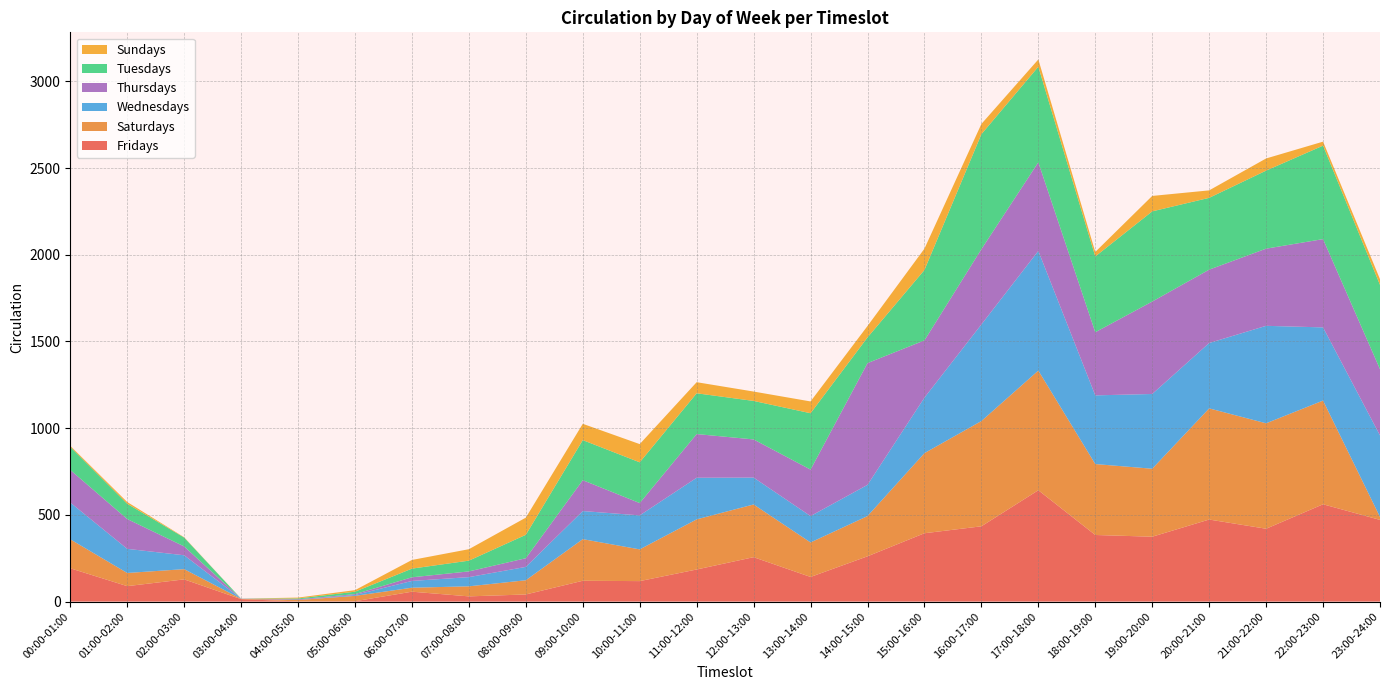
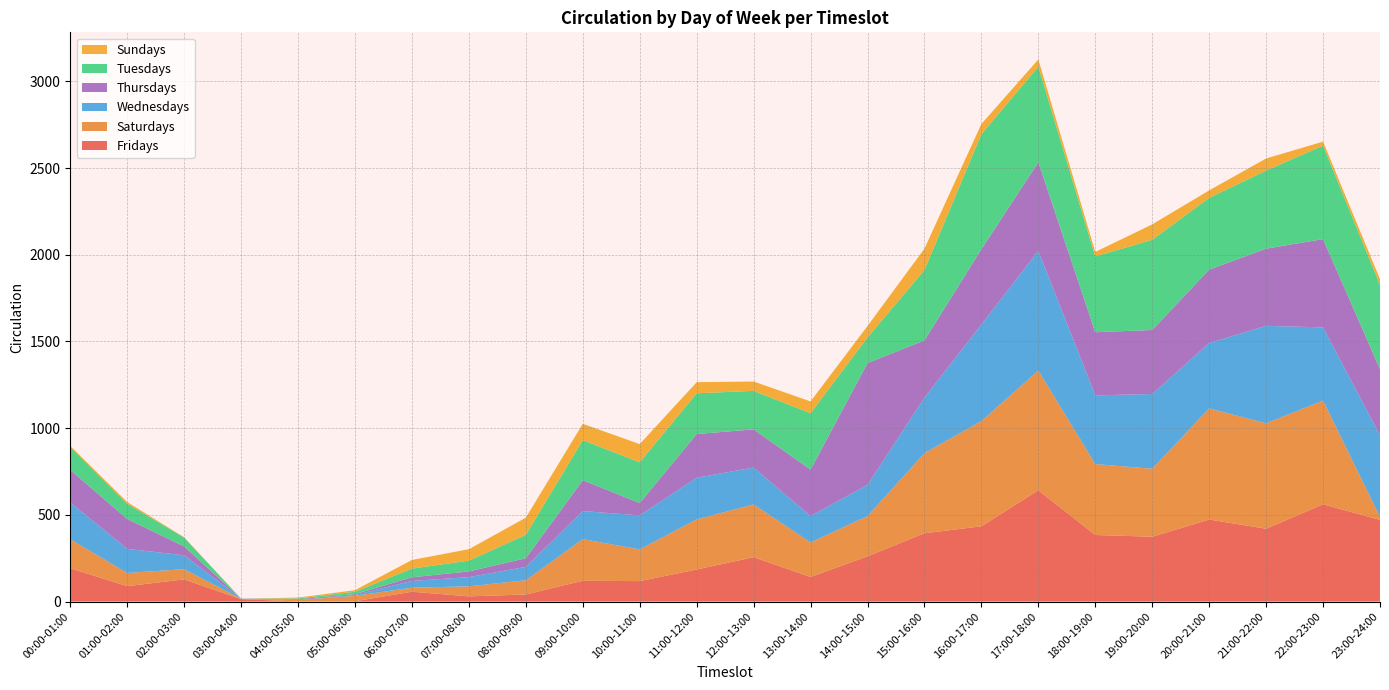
  {
    "Wednesdays": {
      "00:00-01:00": 210,
      "01:00-02:00": 140,
      "02:00-03:00": 80,
      "06:00-07:00": 40,
      "07:00-08:00": 50,
      "08:00-09:00": 80,
      "09:00-10:00": 160,
      "10:00-11:00": 200,
      "11:00-12:00": 240,
-     "12:00-13:00": 160,
+     "12:00-13:00": 210,
      "13:00-14:00": 150,
      "14:00-15:00": 180,
      "15:00-16:00": 320,
      "16:00-17:00": 560,
      "17:00-18:00": 690,
      "18:00-19:00": 400,
      "19:00-20:00": 430,
      "20:00-21:00": 380,
      "21:00-22:00": 560,
      "22:00-23:00": 420,
      "23:00-24:00": 470
    },
    "Thursdays": {
      "00:00-01:00": 190,
      "01:00-02:00": 170,
      "02:00-03:00": 50,
      "06:00-07:00": 20,
      "07:00-08:00": 30,
      "08:00-09:00": 50,
      "09:00-10:00": 180,
      "10:00-11:00": 70,
      "11:00-12:00": 250,
      "12:00-13:00": 220,
      "13:00-14:00": 270,
      "14:00-15:00": 700,
      "15:00-16:00": 330,
      "16:00-17:00": 430,
      "17:00-18:00": 510,
      "18:00-19:00": 360,
-     "19:00-20:00": 530,
+     "19:00-20:00": 370,
      "20:00-21:00": 420,
      "21:00-22:00": 450,
      "22:00-23:00": 510,
      "23:00-24:00": 380
    },
    "Tuesdays": {
      "06:00-07:00": 50,
      "07:00-08:00": 60,
      "08:00-09:00": 140,
      "09:00-10:00": 230,
      "10:00-11:00": 240,
      "11:00-12:00": 240,
      "12:00-13:00": 220,
      "13:00-14:00": 330,
      "14:00-15:00": 150,
      "15:00-16:00": 410,
      "16:00-17:00": 660,
      "17:00-18:00": 550,
      "18:00-19:00": 440,
      "19:00-20:00": 520,
      "20:00-21:00": 410,
      "21:00-22:00": 450,
      "22:00-23:00": 540,
      "23:00-24:00": 490
    }
  }
